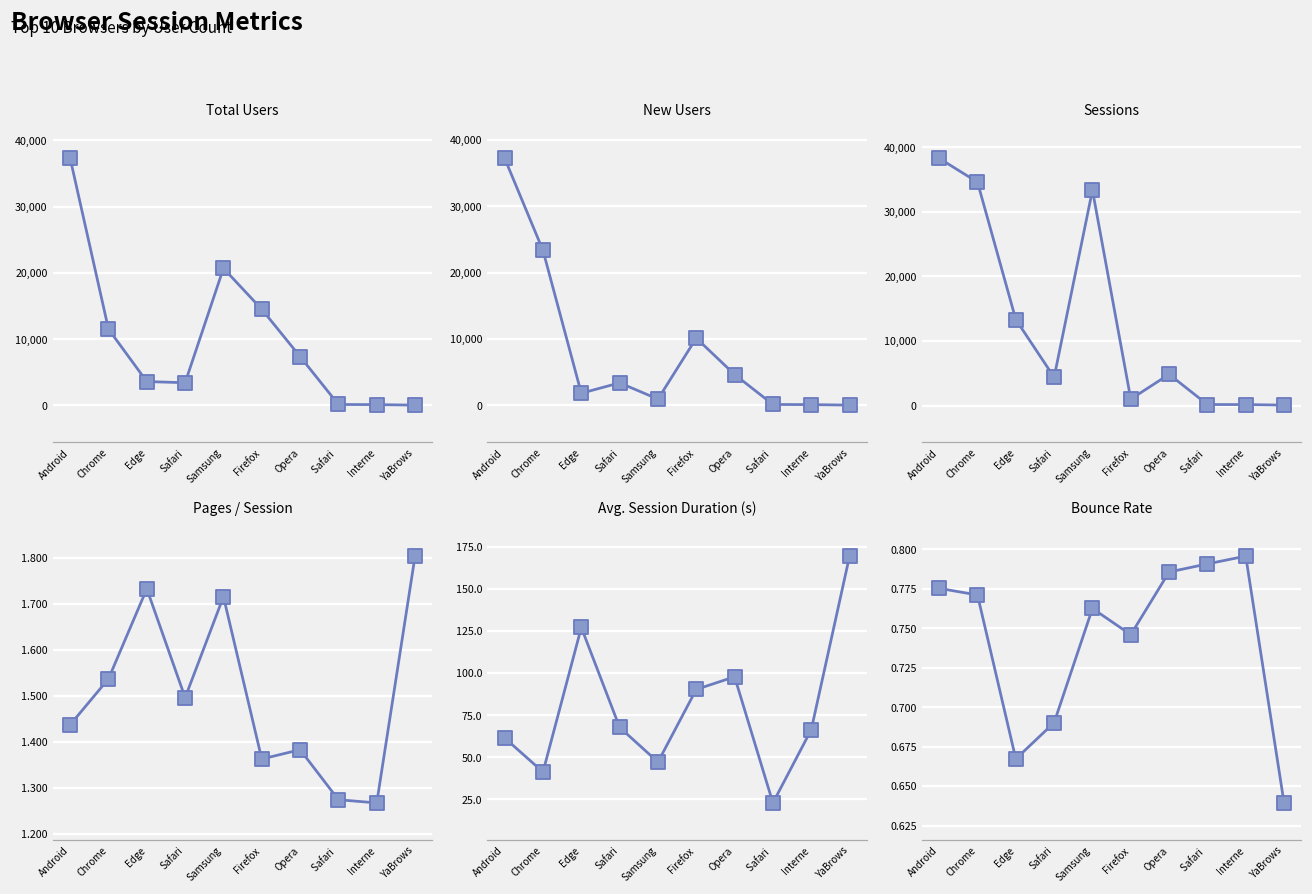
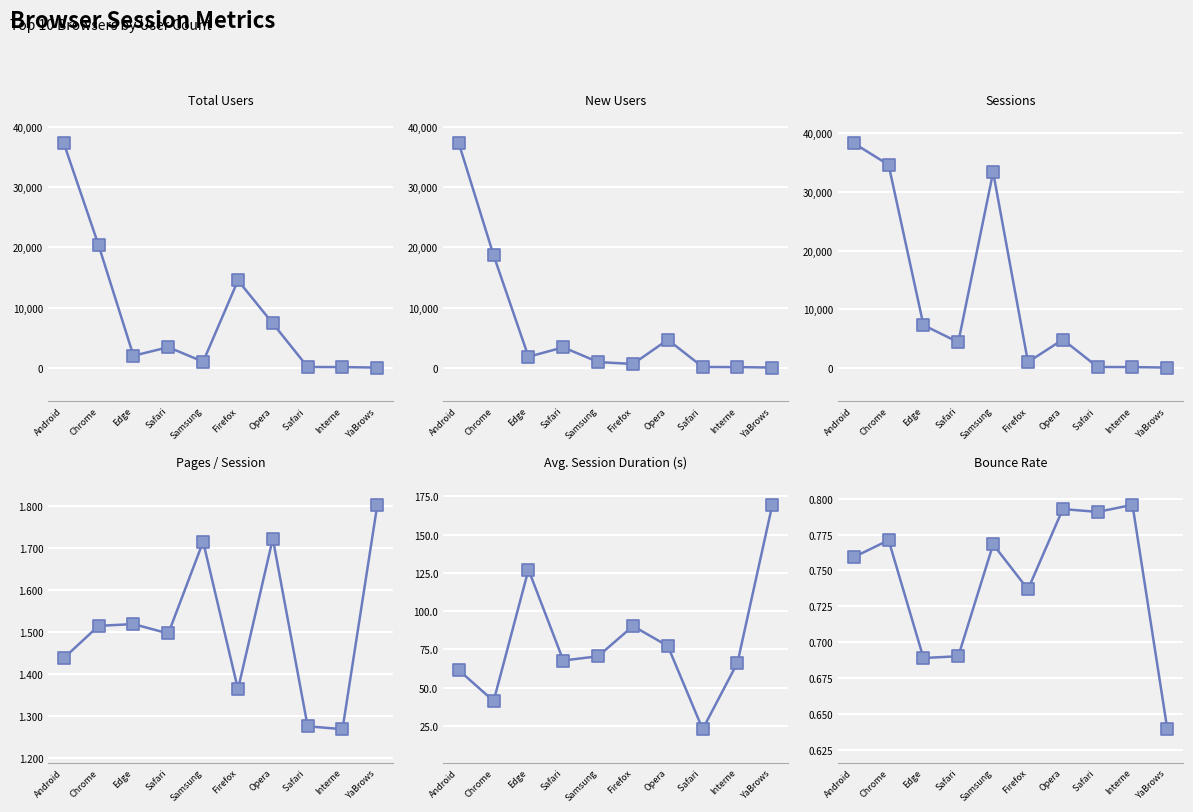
  {
    "Total Users": {
      "Android": "37,000",
-     "Chrome": "12,000",
-     "Edge": "4,000",
-     "Samsung": "21,000",
+     "Chrome": "20,000",
+     "Edge": "2,000",
+     "Samsung": "1,000",
      "Firefox": "15,000",
      "Opera": "7,000",
      "Interne": "0",
      "YaBrows": "0"
    },
    "New Users": {
      "Android": "37,000",
-     "Chrome": "23,000",
+     "Chrome": "19,000",
      "Edge": "2,000",
      "Samsung": "1,000",
-     "Firefox": "10,000",
+     "Firefox": "1,000",
      "Opera": "5,000",
      "Interne": "0",
      "YaBrows": "0"
    },
    "Sessions": {
      "Android": "38,000",
      "Chrome": "35,000",
-     "Edge": "13,000",
+     "Edge": "7,000",
      "Samsung": "33,000",
      "Firefox": "1,000",
      "Opera": "5,000",
      "Interne": "0",
      "YaBrows": "0"
    },
    "Pages / Session": {
      "Android": "1.44",
-     "Chrome": "1.54",
-     "Edge": "1.73",
+     "Chrome": "1.51",
+     "Edge": "1.52",
      "Samsung": "1.72",
      "Firefox": "1.36",
-     "Opera": "1.38",
+     "Opera": "1.72",
      "Interne": "1.27",
      "YaBrows": "1.80"
    },
    "Avg. Session Duration (s)": {
      "Android": "62",
      "Chrome": "41",
      "Edge": "127",
-     "Samsung": "47",
+     "Samsung": "71",
      "Firefox": "90",
-     "Opera": "98",
+     "Opera": "77",
      "Interne": "66",
      "YaBrows": "169"
    },
    "Bounce Rate": {
-     "Android": "0.775",
+     "Android": "0.759",
      "Chrome": "0.771",
-     "Edge": "0.667",
-     "Samsung": "0.763",
-     "Firefox": "0.746",
-     "Opera": "0.786",
+     "Edge": "0.689",
+     "Samsung": "0.768",
+     "Firefox": "0.737",
+     "Opera": "0.793",
      "Interne": "0.796",
      "YaBrows": "0.639"
    }
  }
